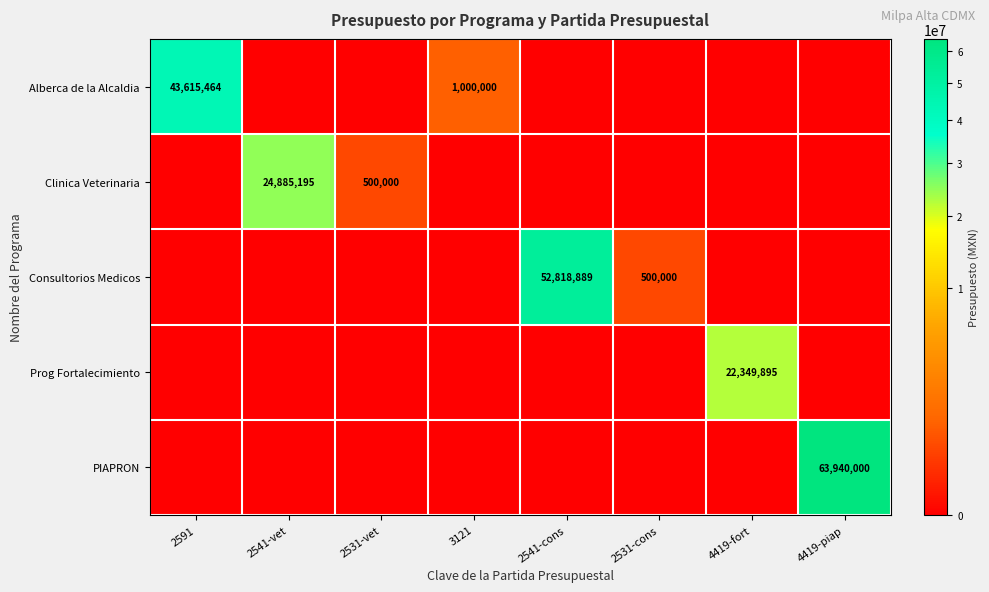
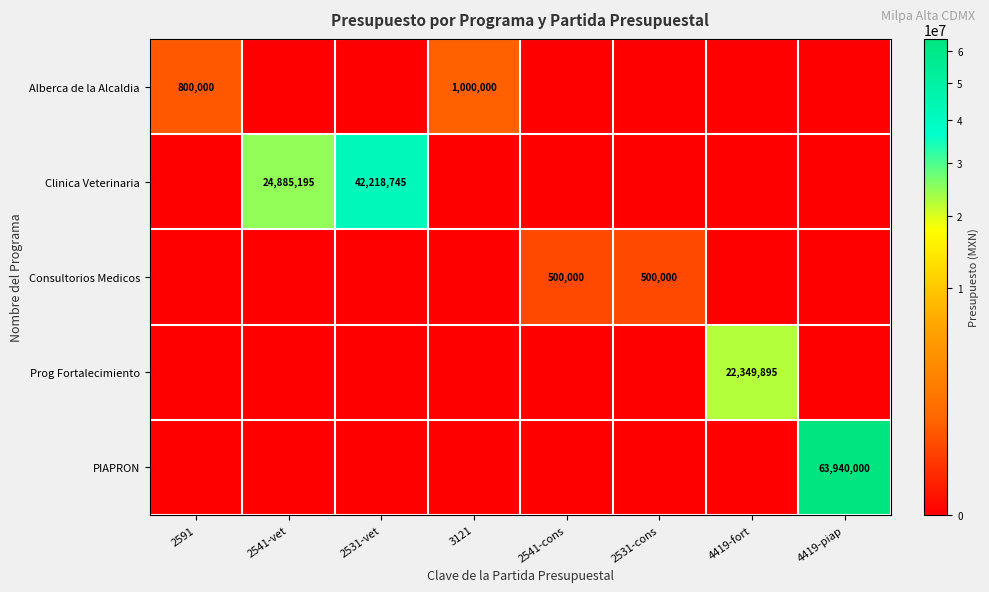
  {
    "Alberca de la Alcaldia": {
-     "2591": "43,615,464",
+     "2591": "800,000",
      "3121": "1,000,000"
    },
    "Clinica Veterinaria": {
      "2541-vet": "24,885,195",
-     "2531-vet": "500,000"
+     "2531-vet": "42,218,745"
    },
    "Consultorios Medicos": {
-     "2541-cons": "52,818,889",
+     "2541-cons": "500,000",
      "2531-cons": "500,000"
    },
    "Prog Fortalecimiento": {
      "4419-fort": "22,349,895"
    },
    "PIAPRON": {
      "4419-piap": "63,940,000"
    }
  }
